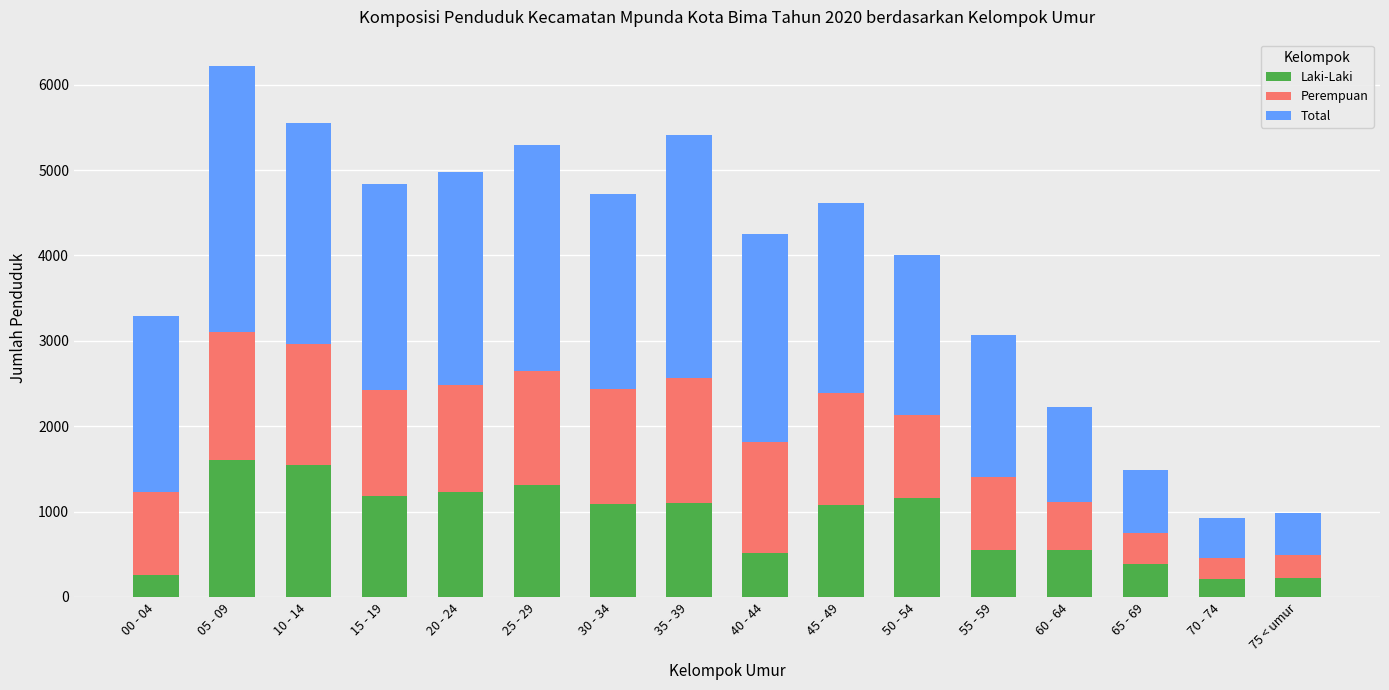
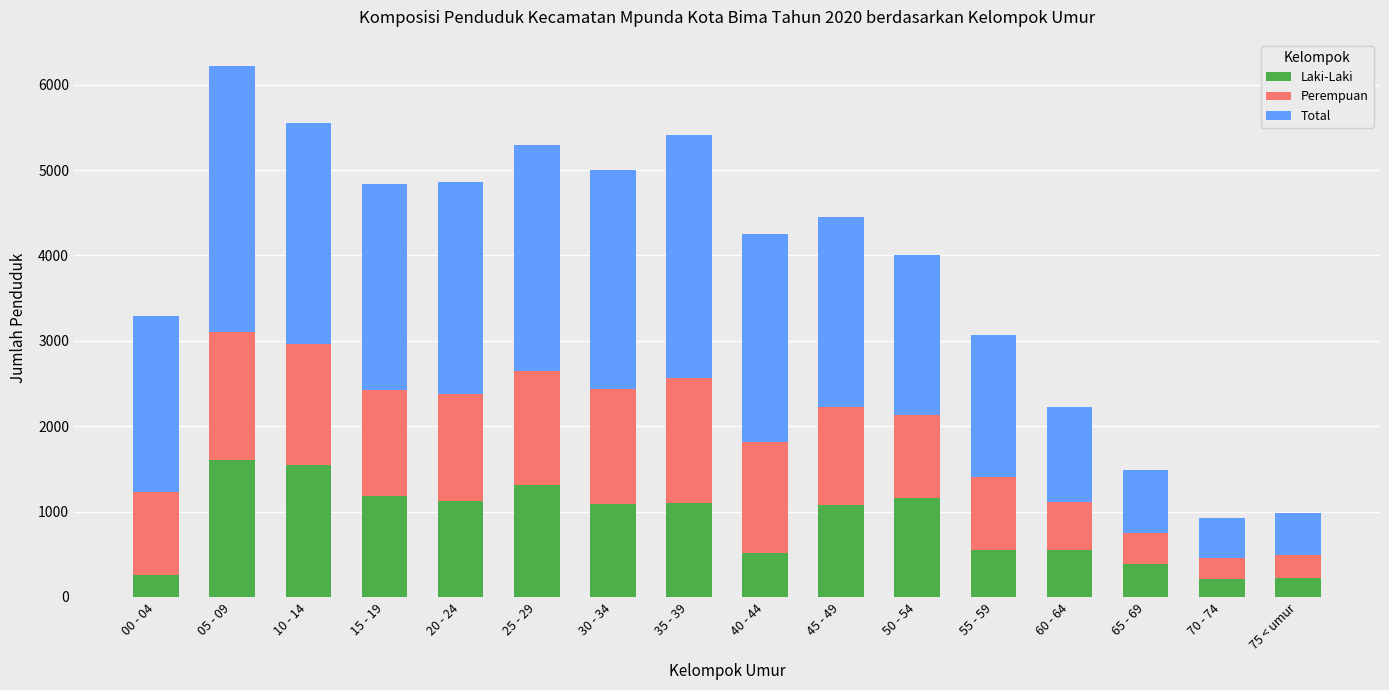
  {
    "Laki-Laki": {
      "00 - 04": 300,
      "05 - 09": 1600,
      "10 - 14": 1500,
      "15 - 19": 1200,
-     "20 - 24": 1200,
+     "20 - 24": 1100,
      "25 - 29": 1300,
      "30 - 34": 1100,
      "35 - 39": 1100,
      "40 - 44": 500,
      "45 - 49": 1100,
      "50 - 54": 1200,
      "55 - 59": 500,
      "60 - 64": 500,
      "65 - 69": 400,
      "70 - 74": 200,
      "75 < umur": 200
    },
    "Perempuan": {
      "00 - 04": 1000,
      "05 - 09": 1500,
      "10 - 14": 1400,
      "15 - 19": 1200,
      "20 - 24": 1300,
      "25 - 29": 1300,
      "30 - 34": 1300,
      "35 - 39": 1500,
      "40 - 44": 1300,
-     "45 - 49": 1300,
+     "45 - 49": 1100,
      "50 - 54": 1000,
      "55 - 59": 900,
      "60 - 64": 600,
      "65 - 69": 400,
      "70 - 74": 300,
      "75 < umur": 300
    },
    "Total": {
      "00 - 04": 2100,
      "05 - 09": 3100,
      "10 - 14": 2600,
      "15 - 19": 2400,
      "20 - 24": 2500,
      "25 - 29": 2600,
-     "30 - 34": 2300,
+     "30 - 34": 2600,
      "35 - 39": 2800,
      "40 - 44": 2400,
      "45 - 49": 2200,
      "50 - 54": 1900,
      "55 - 59": 1700,
      "60 - 64": 1100,
      "65 - 69": 700,
      "70 - 74": 500,
      "75 < umur": 500
    }
  }
